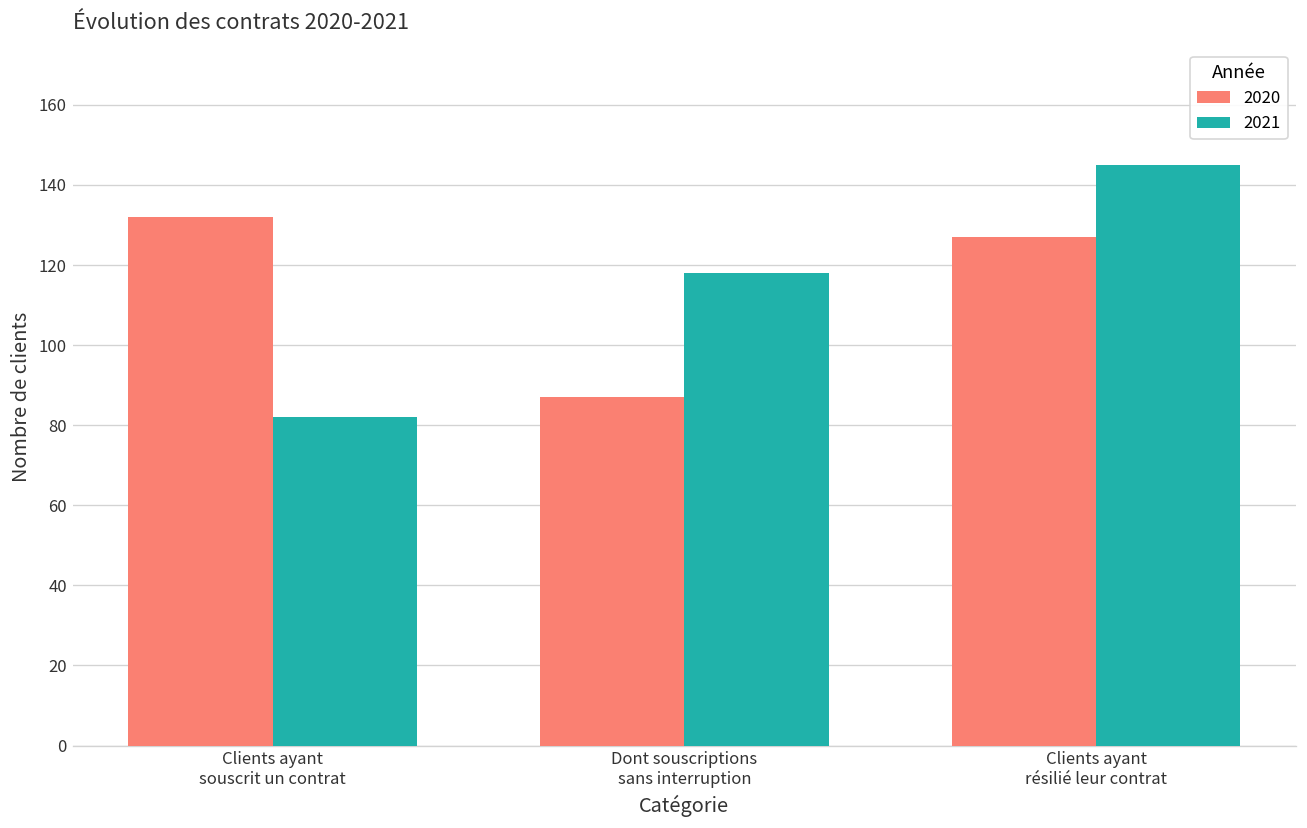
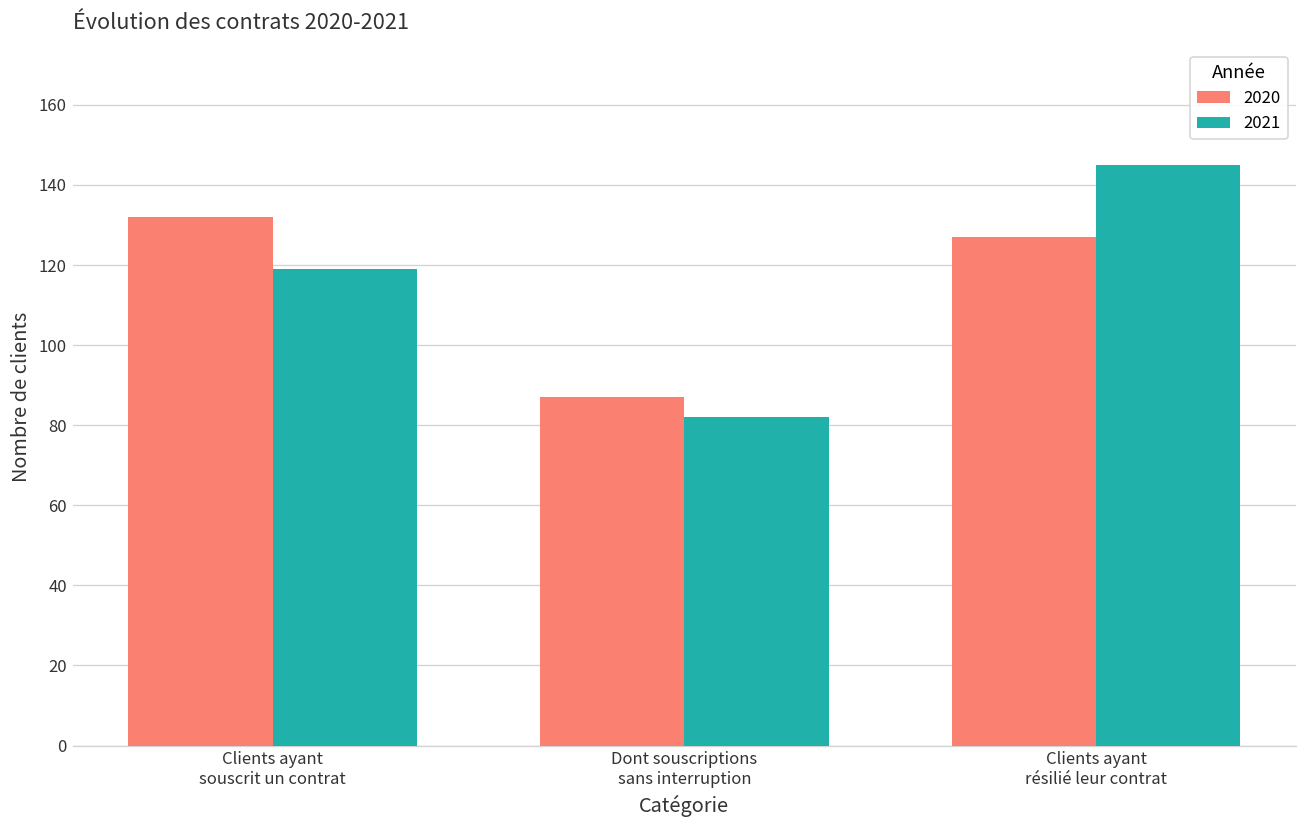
  {
    "2020": {
      "Clients ayant souscrit un contrat": 132,
      "Dont souscriptions sans interruption": 87,
      "Clients ayant résilié leur contrat": 127
    },
    "2021": {
-     "Clients ayant souscrit un contrat": 82,
-     "Dont souscriptions sans interruption": 118,
+     "Clients ayant souscrit un contrat": 119,
+     "Dont souscriptions sans interruption": 82,
      "Clients ayant résilié leur contrat": 145
    }
  }
